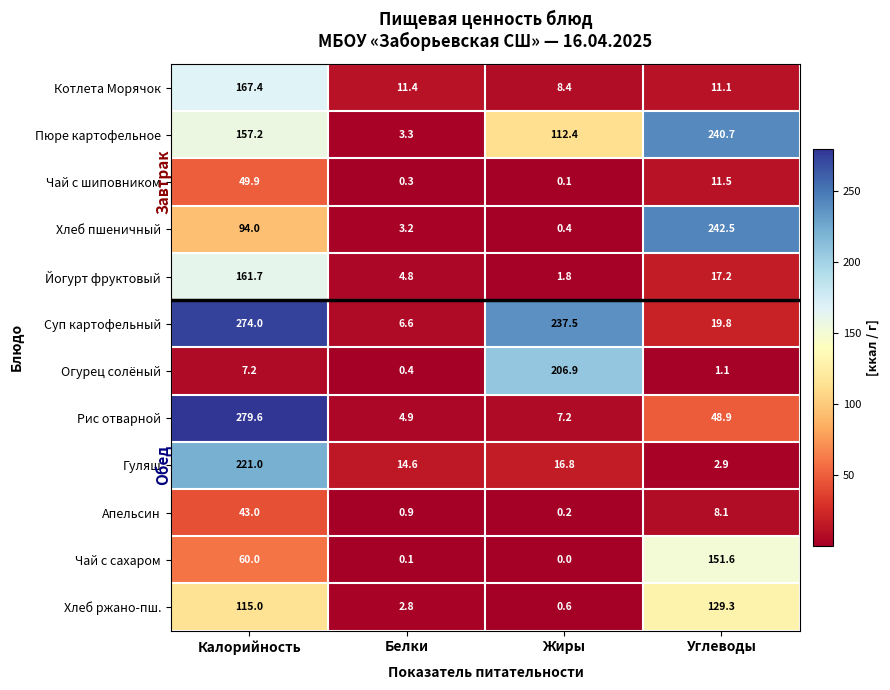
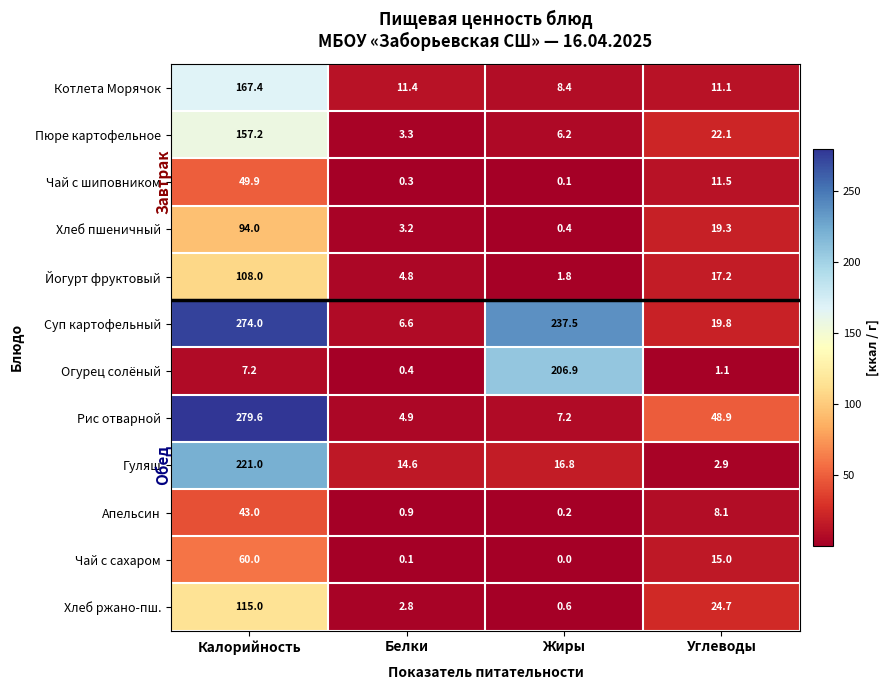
  {
    "Котлета Морячок": {
      "Калорийность": 167.4,
      "Белки": 11.4,
      "Жиры": 8.4,
      "Углеводы": 11.1
    },
    "Пюре картофельное": {
      "Калорийность": 157.2,
      "Белки": 3.3,
-     "Жиры": 112.4,
-     "Углеводы": 240.7
+     "Жиры": 6.2,
+     "Углеводы": 22.1
    },
    "Чай с шиповником": {
      "Калорийность": 49.9,
      "Белки": 0.3,
      "Жиры": 0.1,
      "Углеводы": 11.5
    },
    "Хлеб пшеничный": {
      "Калорийность": 94.0,
      "Белки": 3.2,
      "Жиры": 0.4,
-     "Углеводы": 242.5
+     "Углеводы": 19.3
    },
    "Йогурт фруктовый": {
-     "Калорийность": 161.7,
+     "Калорийность": 108.0,
      "Белки": 4.8,
      "Жиры": 1.8,
      "Углеводы": 17.2
    },
    "Суп картофельный": {
      "Калорийность": 274.0,
      "Белки": 6.6,
      "Жиры": 237.5,
      "Углеводы": 19.8
    },
    "Огурец солёный": {
      "Калорийность": 7.2,
      "Белки": 0.4,
      "Жиры": 206.9,
      "Углеводы": 1.1
    },
    "Рис отварной": {
      "Калорийность": 279.6,
      "Белки": 4.9,
      "Жиры": 7.2,
      "Углеводы": 48.9
    },
    "Гуляш": {
      "Калорийность": 221.0,
      "Белки": 14.6,
      "Жиры": 16.8,
      "Углеводы": 2.9
    },
    "Апельсин": {
      "Калорийность": 43.0,
      "Белки": 0.9,
      "Жиры": 0.2,
      "Углеводы": 8.1
    },
    "Чай с сахаром": {
      "Калорийность": 60.0,
      "Белки": 0.1,
      "Жиры": 0.0,
-     "Углеводы": 151.6
+     "Углеводы": 15.0
    },
    "Хлеб ржано-пш.": {
      "Калорийность": 115.0,
      "Белки": 2.8,
      "Жиры": 0.6,
-     "Углеводы": 129.3
+     "Углеводы": 24.7
    }
  }
